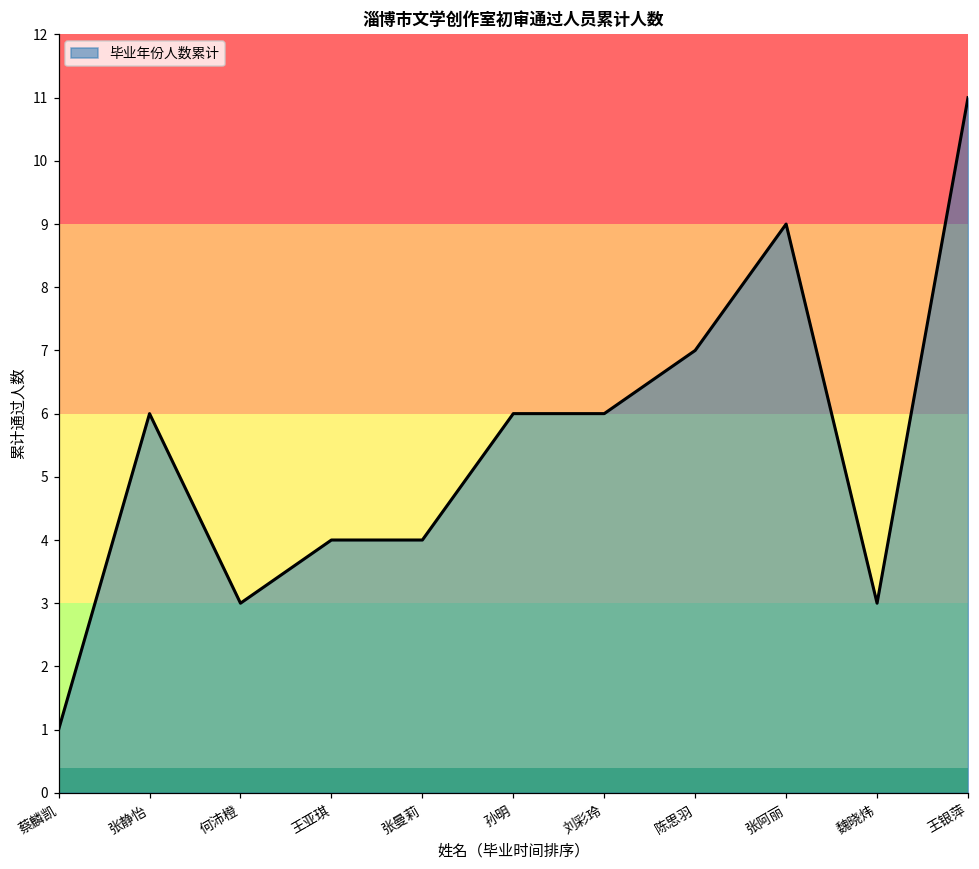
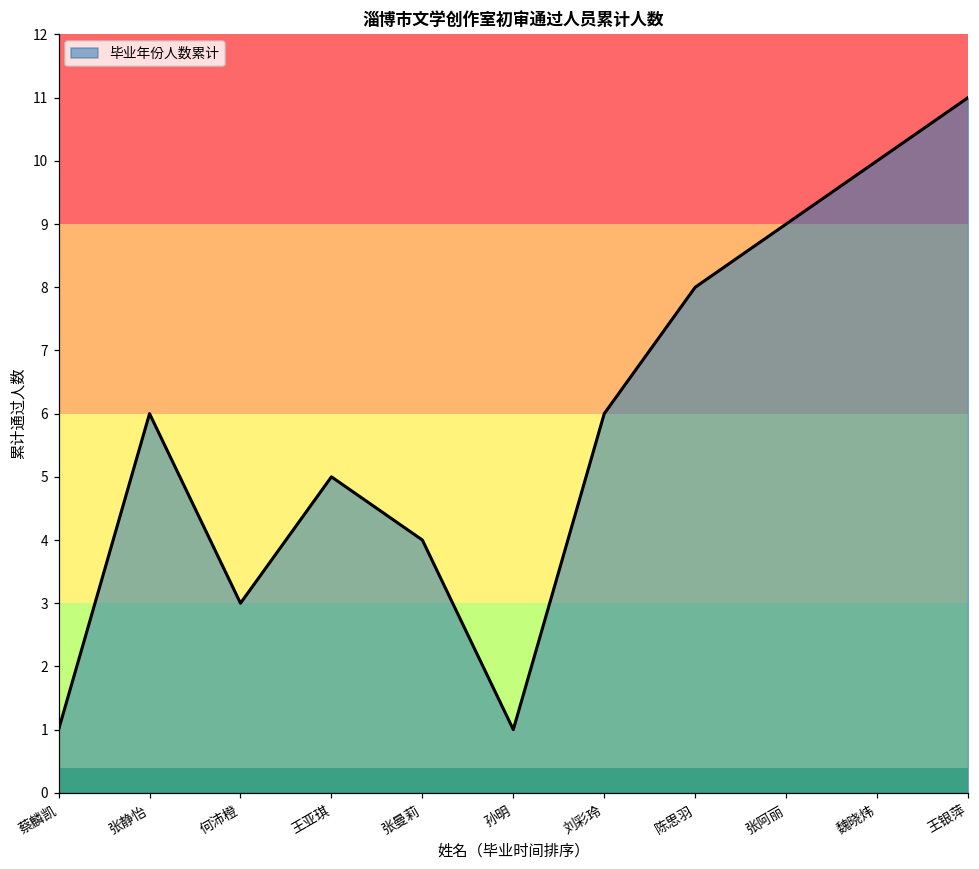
  {
    "蔡麟凯": 1,
    "张静怡": 6,
    "何沛橙": 3,
-   "王亚琪": 4,
+   "王亚琪": 5,
    "张曼莉": 4,
-   "孙明": 6,
+   "孙明": 1,
    "刘彩玲": 6,
-   "陈思羽": 7,
+   "陈思羽": 8,
    "张阿丽": 9,
-   "魏晓炜": 3,
+   "魏晓炜": 10,
    "王银萍": 11
  }
